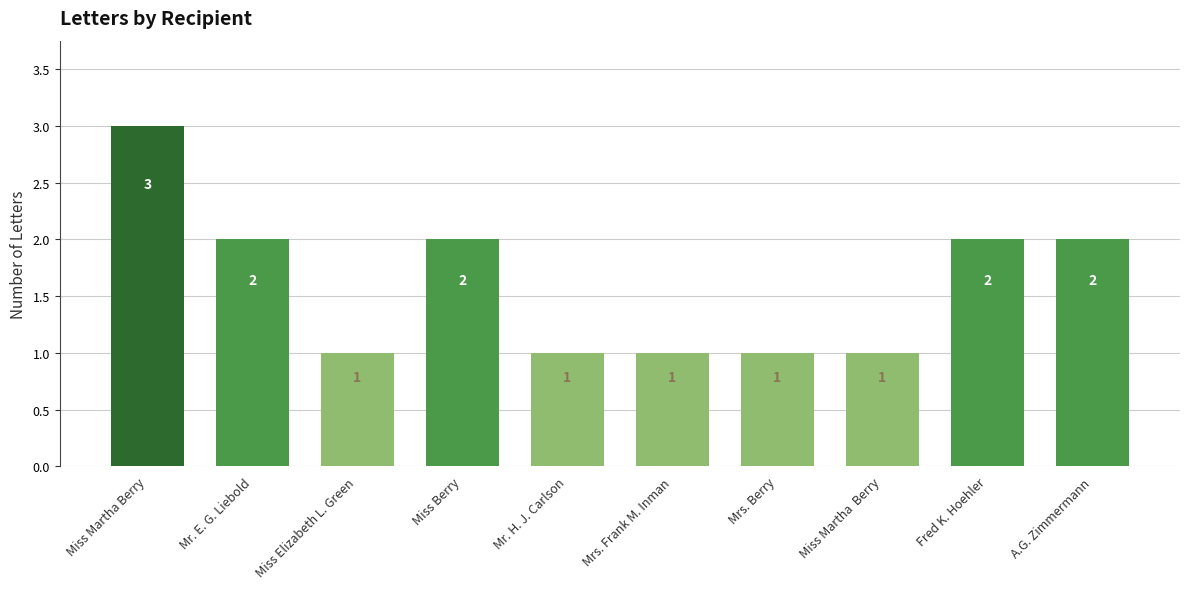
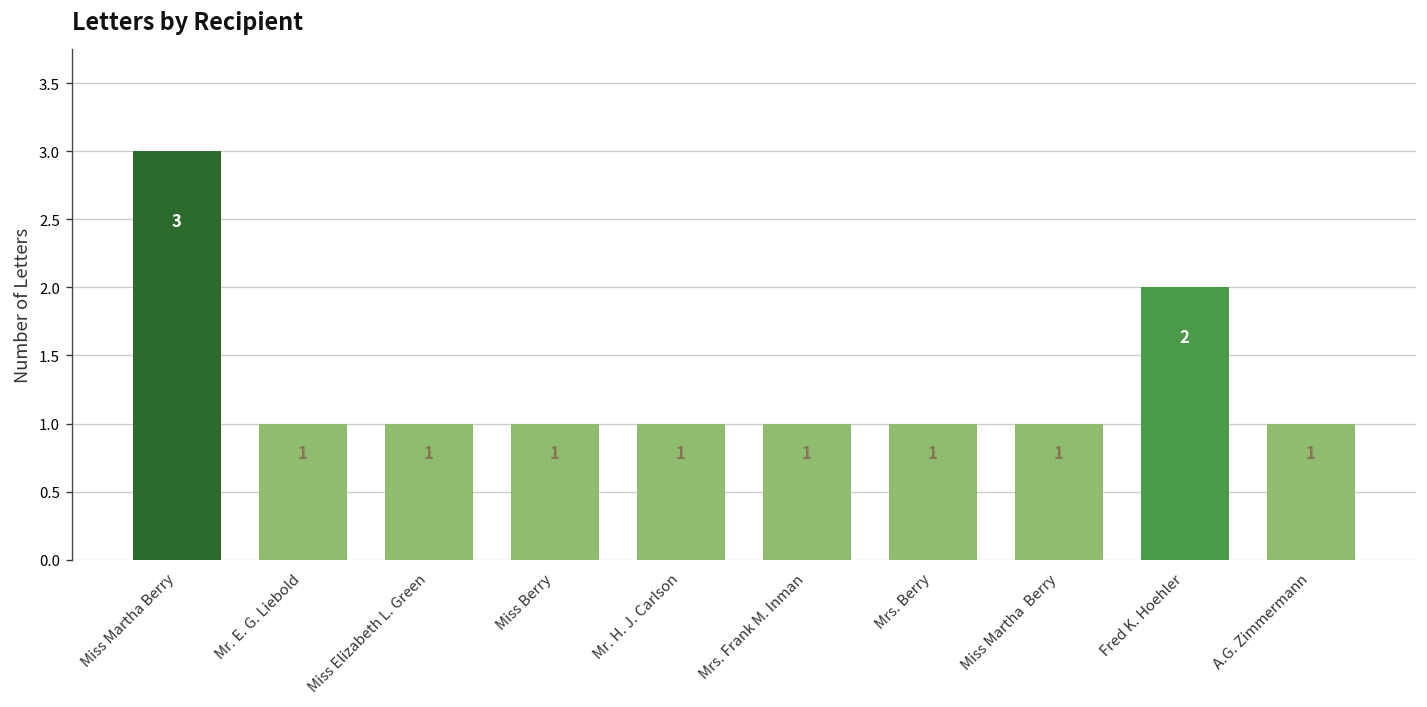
  {
-   "Mr. E. G. Liebold": 2,
+   "Mr. E. G. Liebold": 1,
    "Miss Elizabeth L. Green": 1,
-   "Miss Berry": 2,
+   "Miss Berry": 1,
    "Mr. H. J. Carlson": 1,
    "Mrs. Frank M. Inman": 1,
    "Mrs. Berry": 1,
    "Fred K. Hoehler": 2,
-   "A.G. Zimmermann": 2
+   "A.G. Zimmermann": 1
  }
